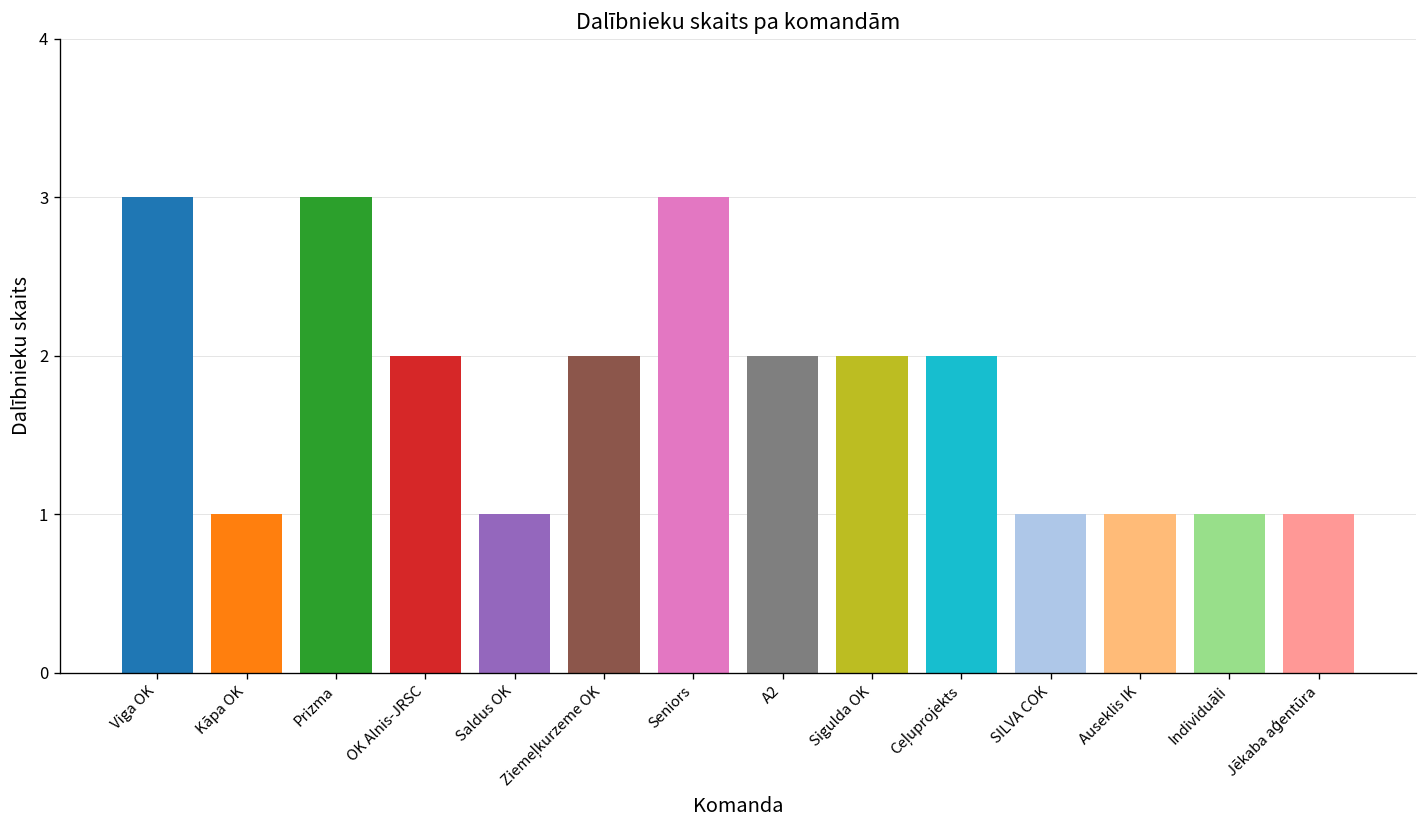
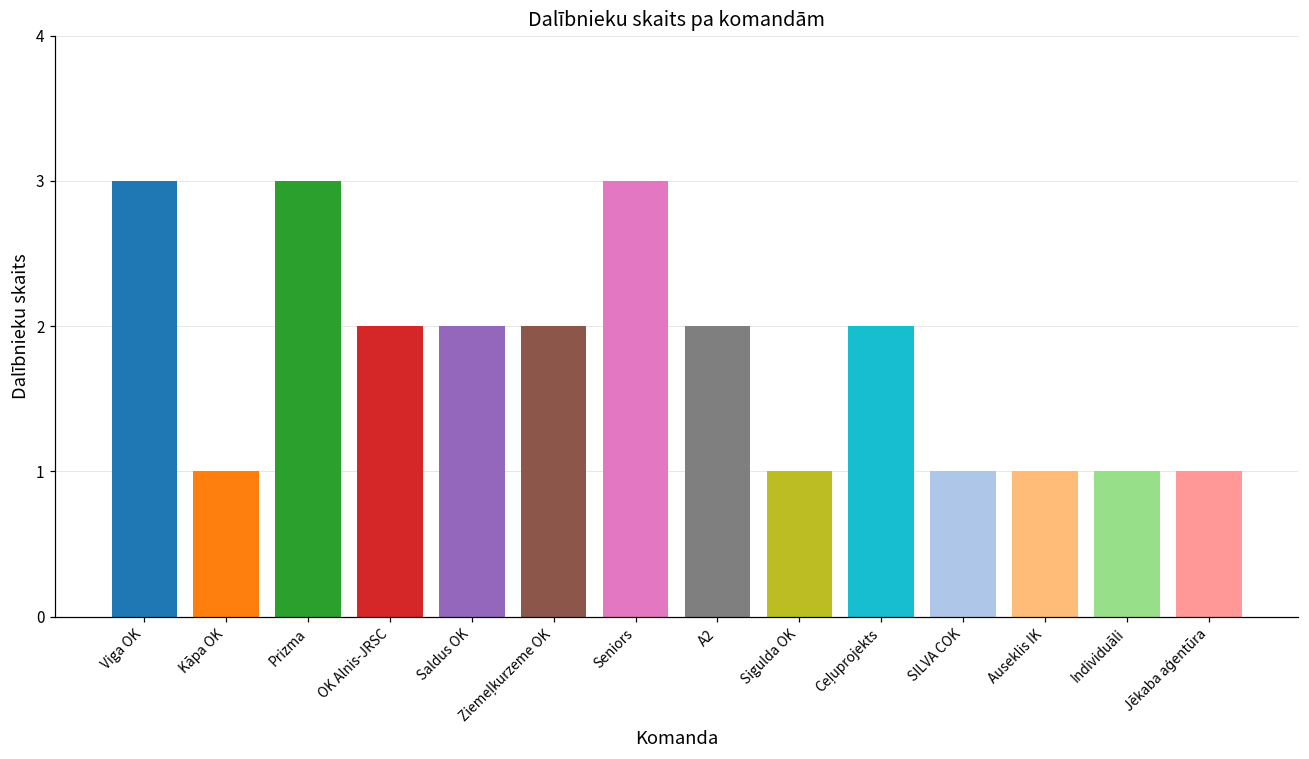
  {
    "Viga OK": 3,
    "Kāpa OK": 1,
    "Prizma": 3,
    "OK Alnis-JRSC": 2,
-   "Saldus OK": 1,
+   "Saldus OK": 2,
    "Ziemeļkurzeme OK": 2,
    "Seniors": 3,
    "A2": 2,
-   "Sigulda OK": 2,
+   "Sigulda OK": 1,
    "Ceļuprojekts": 2,
    "SILVA COK": 1,
    "Auseklis IK": 1,
    "Individuāli": 1,
    "Jēkaba aģentūra": 1
  }
